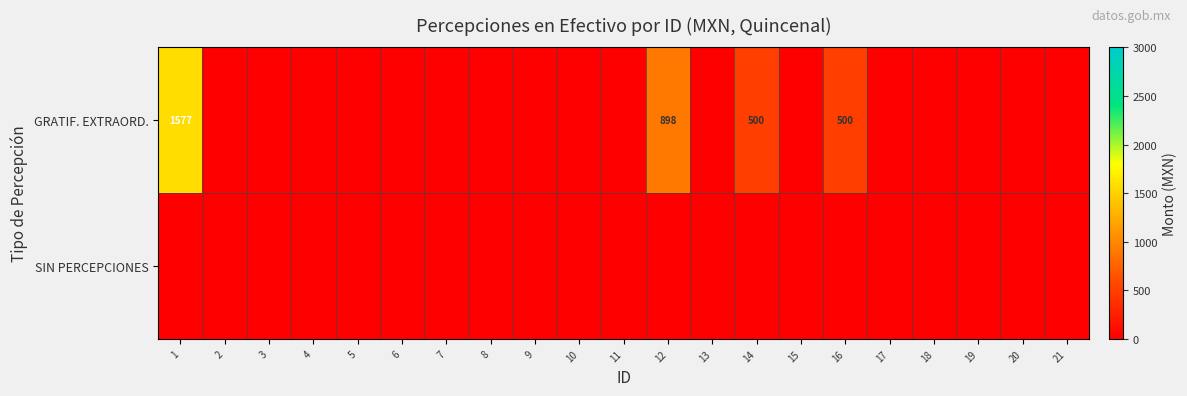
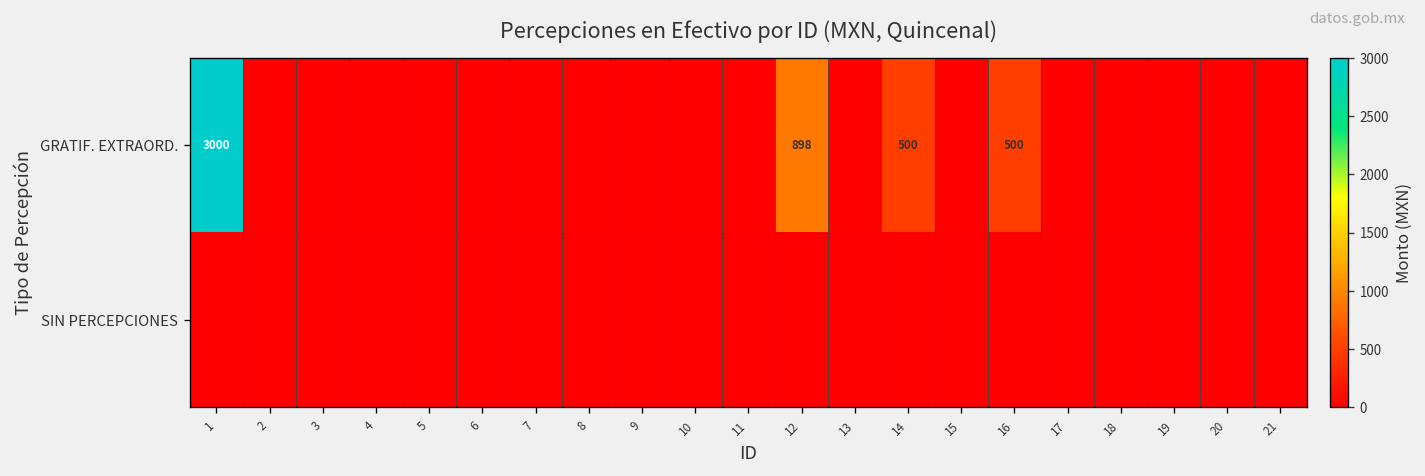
  {
    "GRATIF. EXTRAORD.": {
-     "1": 1577,
+     "1": 3000,
      "12": 898,
      "14": 500,
      "16": 500
    }
  }
